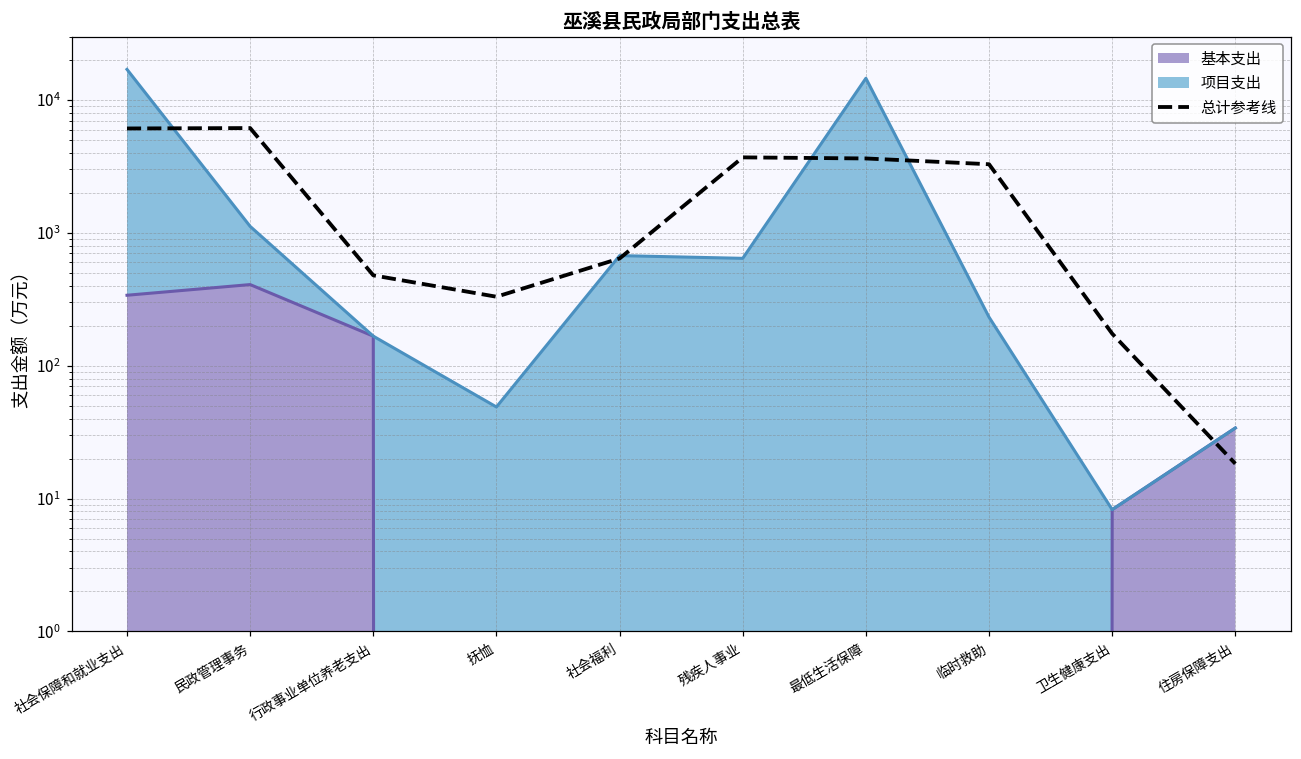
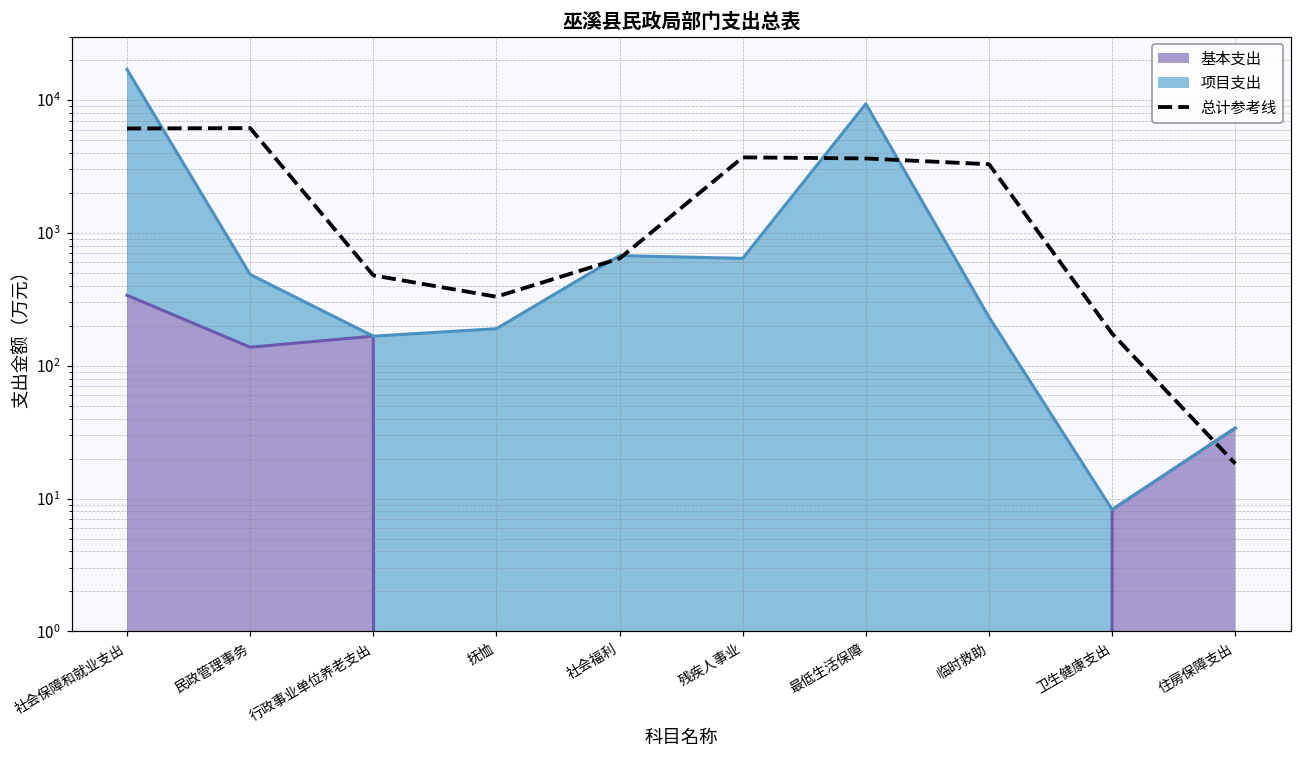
  {
    "基本支出": {
      "社会保障和就业支出": 340,
-     "民政管理事务": 410
+     "民政管理事务": 140
    },
    "项目支出": {
      "社会保障和就业支出": 17000,
-     "民政管理事务": 700,
-     "抚恤": 49,
+     "民政管理事务": 350,
+     "抚恤": 190,
      "社会福利": 700,
      "残疾人事业": 600,
-     "最低生活保障": 15000,
+     "最低生活保障": 9000,
      "临时救助": 230
    },
    "总计参考线": {
      "社会保障和就业支出": 6000,
      "民政管理事务": 6000,
      "行政事业单位养老支出": 480,
      "抚恤": 330,
      "社会福利": 600,
      "残疾人事业": 3700,
      "最低生活保障": 3600,
      "临时救助": 3300,
      "卫生健康支出": 170,
      "住房保障支出": 18
    }
  }
